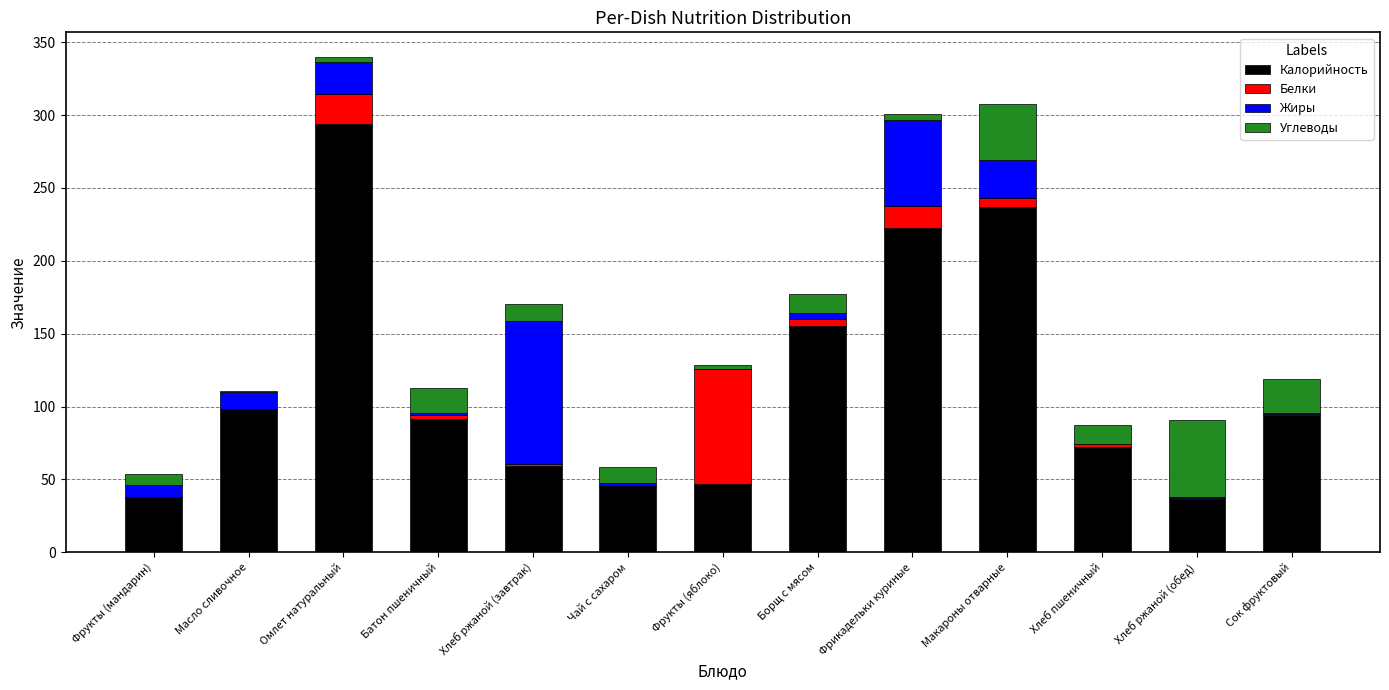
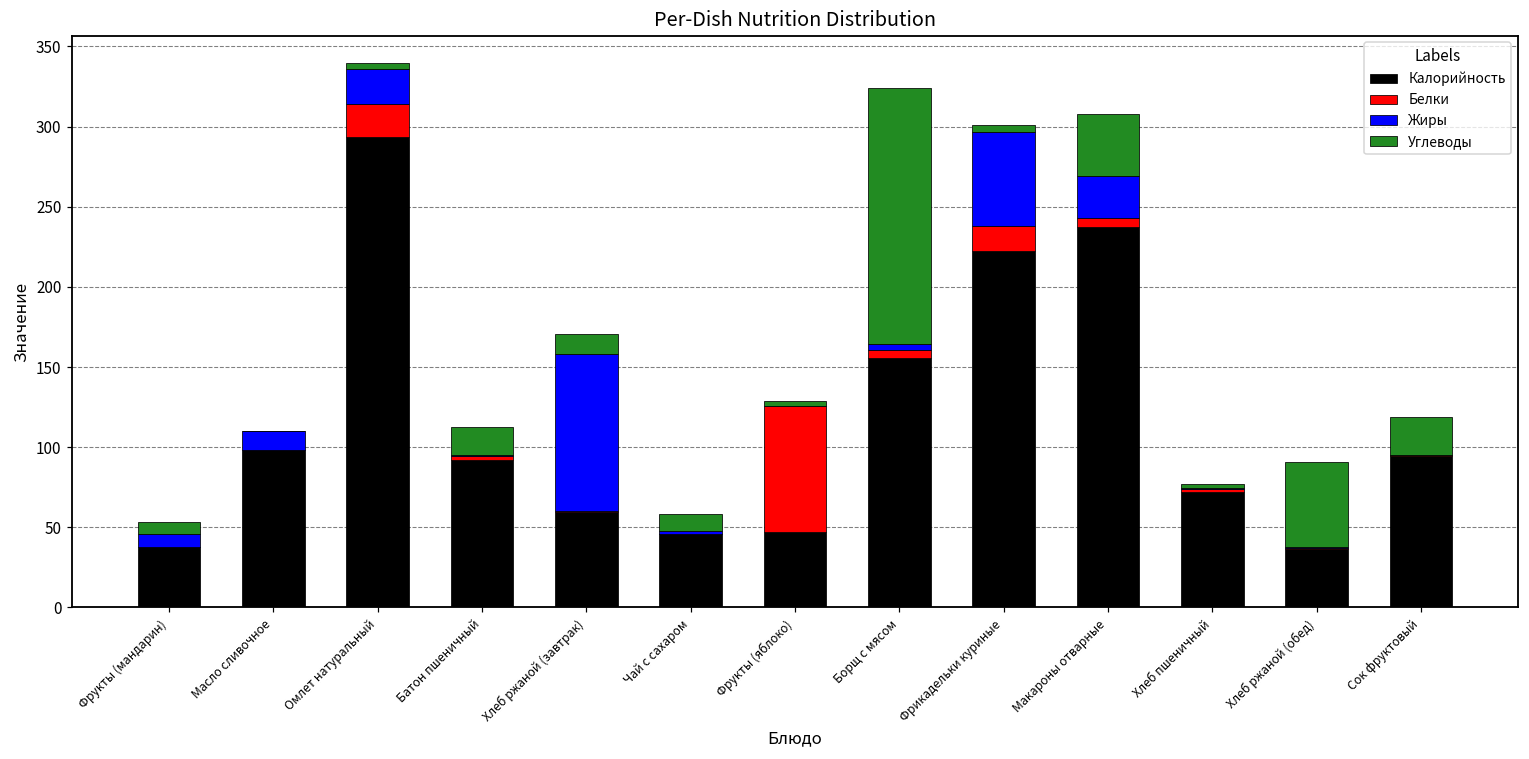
  {
    "Калорийность": {
      "Фрукты (мандарин)": 38,
      "Масло сливочное": 98,
      "Омлет натуральный": 294,
      "Батон пшеничный": 92,
      "Хлеб ржаной (завтрак)": 59,
      "Чай с сахаром": 46,
      "Фрукты (яблоко)": 47,
      "Борщ с мясом": 155,
      "Фрикадельки куриные": 223,
      "Макароны отварные": 237,
      "Хлеб пшеничный": 72,
      "Хлеб ржаной (обед)": 36,
      "Сок фруктовый": 94
    },
    "Белки": {
      "Фрукты (мандарин)": 0,
      "Масло сливочное": 0,
      "Омлет натуральный": 21,
      "Батон пшеничный": 3,
      "Чай с сахаром": 0,
      "Фрукты (яблоко)": 78,
      "Борщ с мясом": 5,
      "Фрикадельки куриные": 15,
      "Макароны отварные": 6,
      "Хлеб пшеничный": 2
    },
    "Жиры": {
      "Фрукты (мандарин)": 8,
      "Масло сливочное": 12,
      "Омлет натуральный": 22,
      "Хлеб ржаной (завтрак)": 98,
      "Чай с сахаром": 2,
      "Борщ с мясом": 4,
      "Фрикадельки куриные": 59,
      "Макароны отварные": 26
    },
    "Углеводы": {
      "Фрукты (мандарин)": 8,
      "Омлет натуральный": 4,
      "Батон пшеничный": 17,
      "Хлеб ржаной (завтрак)": 12,
      "Чай с сахаром": 11,
      "Фрукты (яблоко)": 3,
-     "Борщ с мясом": 13,
+     "Борщ с мясом": 160,
      "Фрикадельки куриные": 4,
      "Макароны отварные": 39,
-     "Хлеб пшеничный": 13,
+     "Хлеб пшеничный": 3,
      "Хлеб ржаной (обед)": 53,
      "Сок фруктовый": 23
    }
  }
